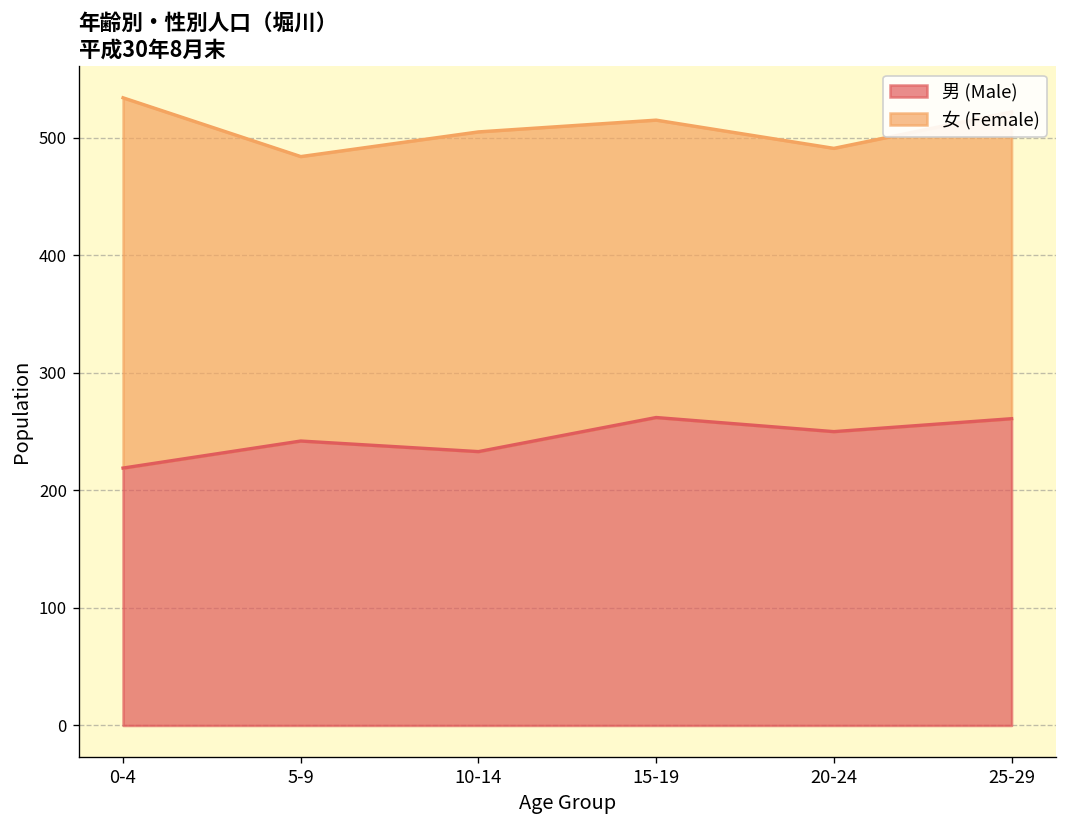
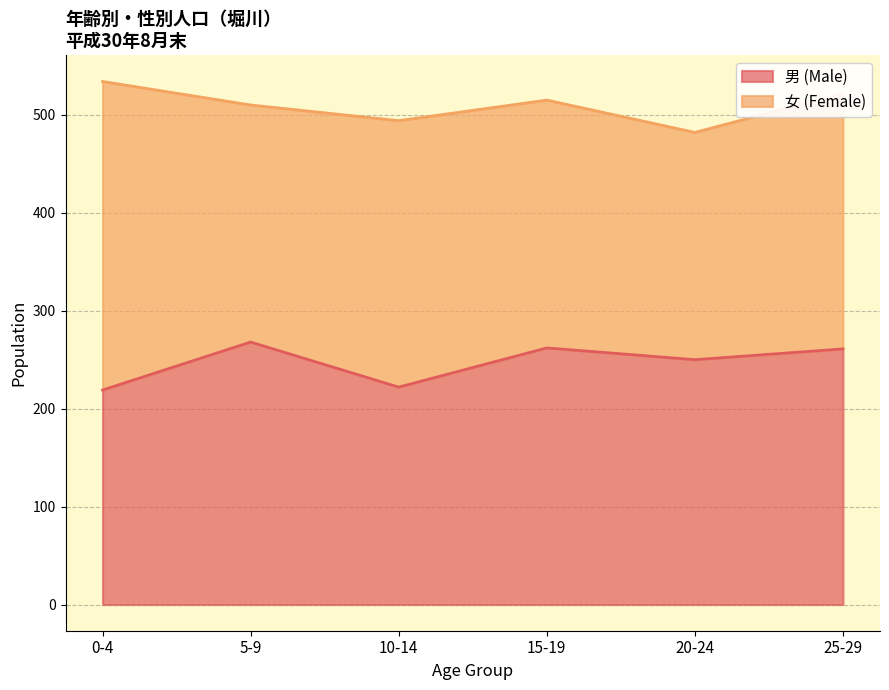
  {
    "男 (Male)": {
      "0-4": 220,
-     "5-9": 240,
-     "10-14": 230,
+     "5-9": 270,
+     "10-14": 220,
      "15-19": 260,
      "20-24": 250,
      "25-29": 260
    },
    "女 (Female)": {
      "0-4": 320,
      "5-9": 240,
      "10-14": 270,
      "15-19": 250,
-     "20-24": 240
+     "20-24": 230
    }
  }
